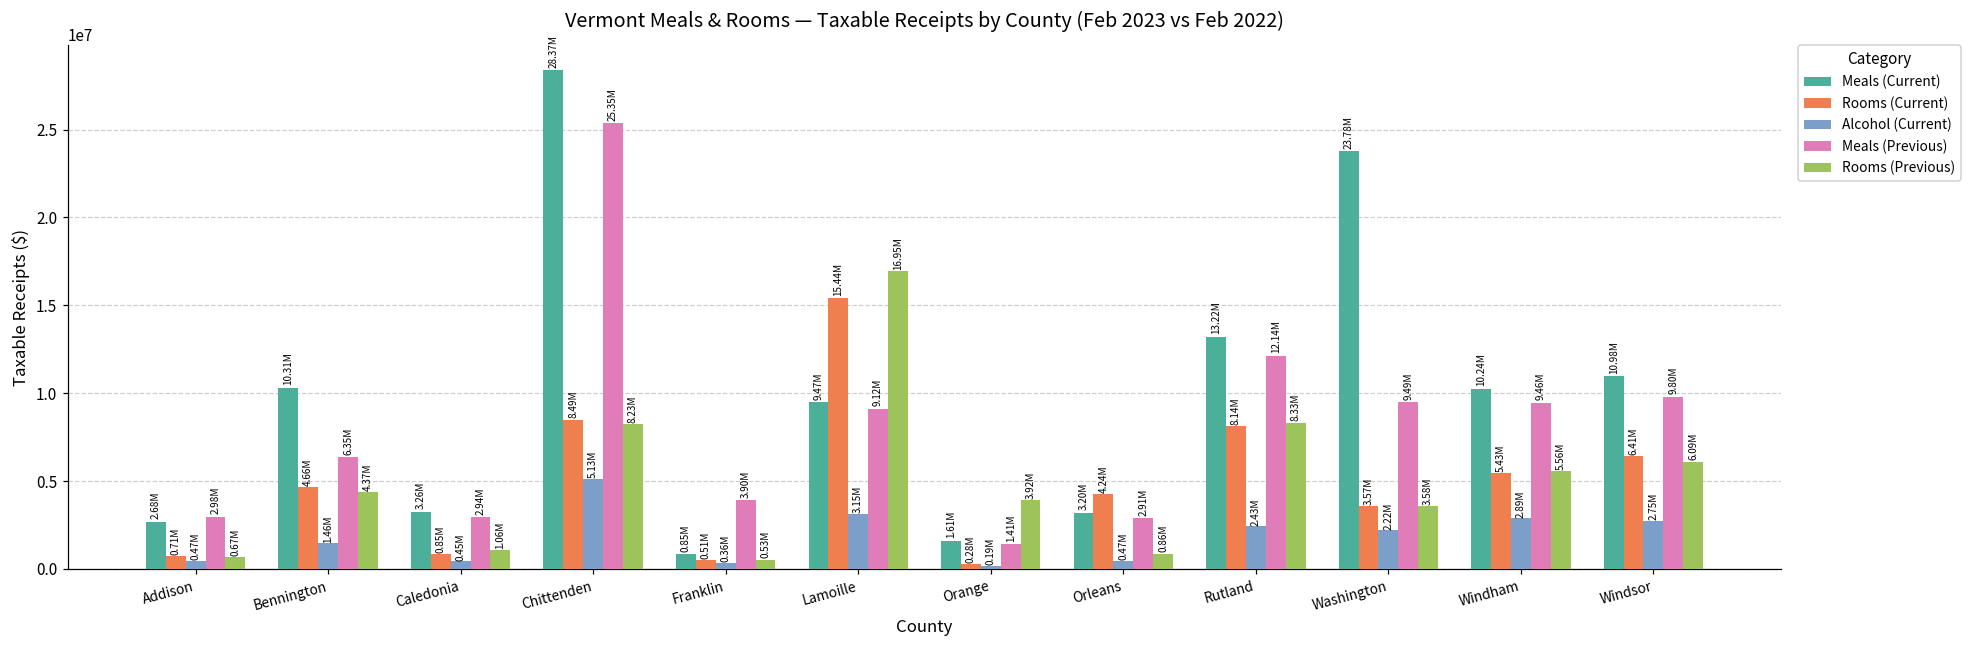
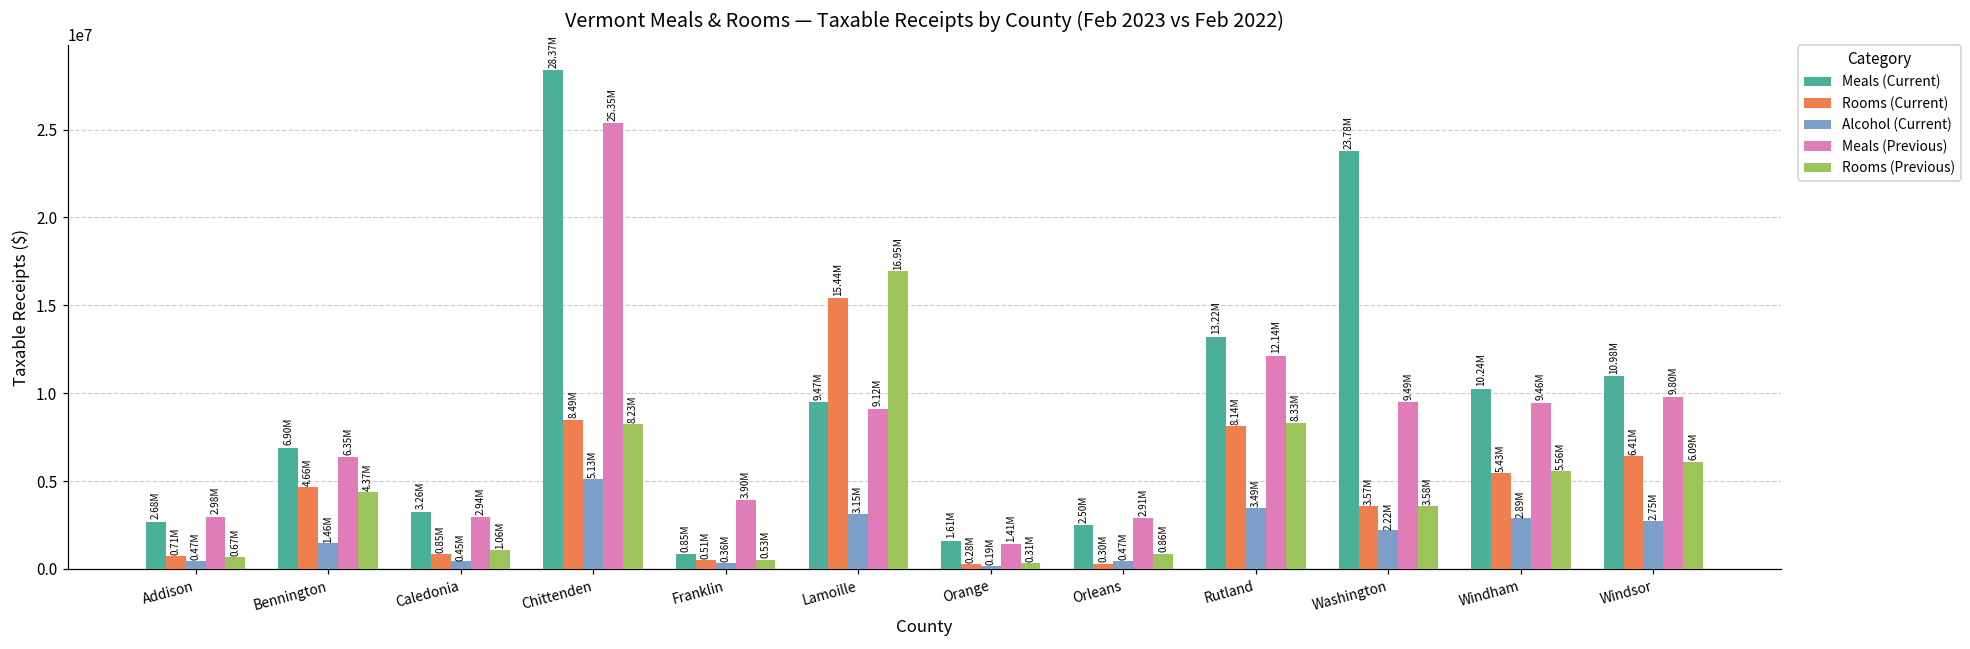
  {
    "Meals (Current)": {
      "Addison": "2.68M",
-     "Bennington": "10.31M",
+     "Bennington": "6.90M",
      "Caledonia": "3.26M",
      "Chittenden": "28.37M",
      "Franklin": "0.85M",
      "Lamoille": "9.47M",
      "Orange": "1.61M",
-     "Orleans": "3.20M",
+     "Orleans": "2.50M",
      "Rutland": "13.22M",
      "Washington": "23.78M",
      "Windham": "10.24M",
      "Windsor": "10.98M"
    },
    "Rooms (Current)": {
      "Addison": "0.71M",
      "Bennington": "4.66M",
      "Caledonia": "0.85M",
      "Chittenden": "8.49M",
      "Franklin": "0.51M",
      "Lamoille": "15.44M",
      "Orange": "0.28M",
-     "Orleans": "4.24M",
+     "Orleans": "0.30M",
      "Rutland": "8.14M",
      "Washington": "3.57M",
      "Windham": "5.43M",
      "Windsor": "6.41M"
    },
    "Alcohol (Current)": {
      "Addison": "0.47M",
      "Bennington": "1.46M",
      "Caledonia": "0.45M",
      "Chittenden": "5.13M",
      "Franklin": "0.36M",
      "Lamoille": "3.15M",
      "Orange": "0.19M",
      "Orleans": "0.47M",
-     "Rutland": "2.43M",
+     "Rutland": "3.49M",
      "Washington": "2.22M",
      "Windham": "2.89M",
      "Windsor": "2.75M"
    },
    "Meals (Previous)": {
      "Addison": "2.98M",
      "Bennington": "6.35M",
      "Caledonia": "2.94M",
      "Chittenden": "25.35M",
      "Franklin": "3.90M",
      "Lamoille": "9.12M",
      "Orange": "1.41M",
      "Orleans": "2.91M",
      "Rutland": "12.14M",
      "Washington": "9.49M",
      "Windham": "9.46M",
      "Windsor": "9.80M"
    },
    "Rooms (Previous)": {
      "Addison": "0.67M",
      "Bennington": "4.37M",
      "Caledonia": "1.06M",
      "Chittenden": "8.23M",
      "Franklin": "0.53M",
      "Lamoille": "16.95M",
-     "Orange": "3.92M",
+     "Orange": "0.31M",
      "Orleans": "0.86M",
      "Rutland": "8.33M",
      "Washington": "3.58M",
      "Windham": "5.56M",
      "Windsor": "6.09M"
    }
  }
